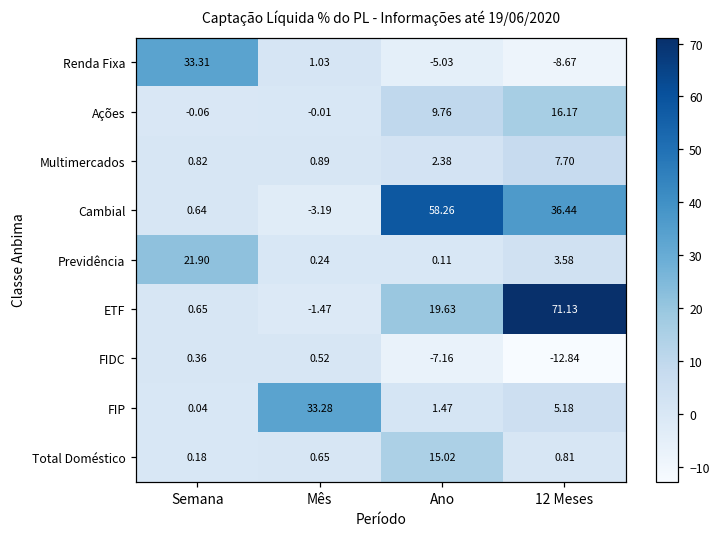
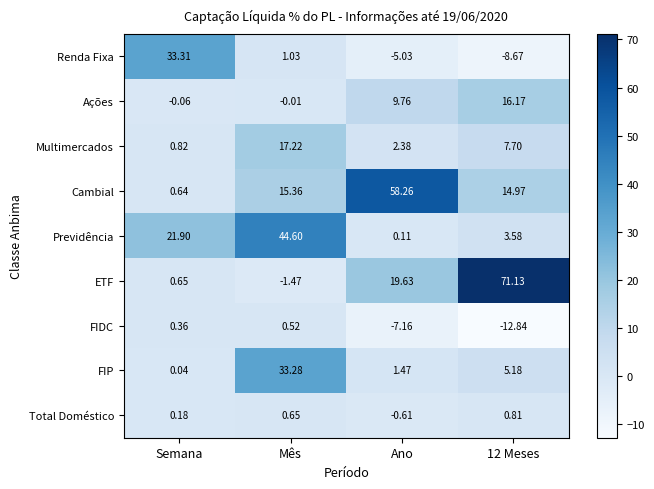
  {
    "Renda Fixa": {
      "Semana": 33.31,
      "Mês": 1.03,
      "Ano": -5.03,
      "12 Meses": -8.67
    },
    "Ações": {
      "Semana": -0.06,
      "Mês": -0.01,
      "Ano": 9.76,
      "12 Meses": 16.17
    },
    "Multimercados": {
      "Semana": 0.82,
-     "Mês": 0.89,
+     "Mês": 17.22,
      "Ano": 2.38,
      "12 Meses": 7.70
    },
    "Cambial": {
      "Semana": 0.64,
-     "Mês": -3.19,
+     "Mês": 15.36,
      "Ano": 58.26,
-     "12 Meses": 36.44
+     "12 Meses": 14.97
    },
    "Previdência": {
      "Semana": 21.90,
-     "Mês": 0.24,
+     "Mês": 44.60,
      "Ano": 0.11,
      "12 Meses": 3.58
    },
    "ETF": {
      "Semana": 0.65,
      "Mês": -1.47,
      "Ano": 19.63,
      "12 Meses": 71.13
    },
    "FIDC": {
      "Semana": 0.36,
      "Mês": 0.52,
      "Ano": -7.16,
      "12 Meses": -12.84
    },
    "FIP": {
      "Semana": 0.04,
      "Mês": 33.28,
      "Ano": 1.47,
      "12 Meses": 5.18
    },
    "Total Doméstico": {
      "Semana": 0.18,
      "Mês": 0.65,
-     "Ano": 15.02,
+     "Ano": -0.61,
      "12 Meses": 0.81
    }
  }
